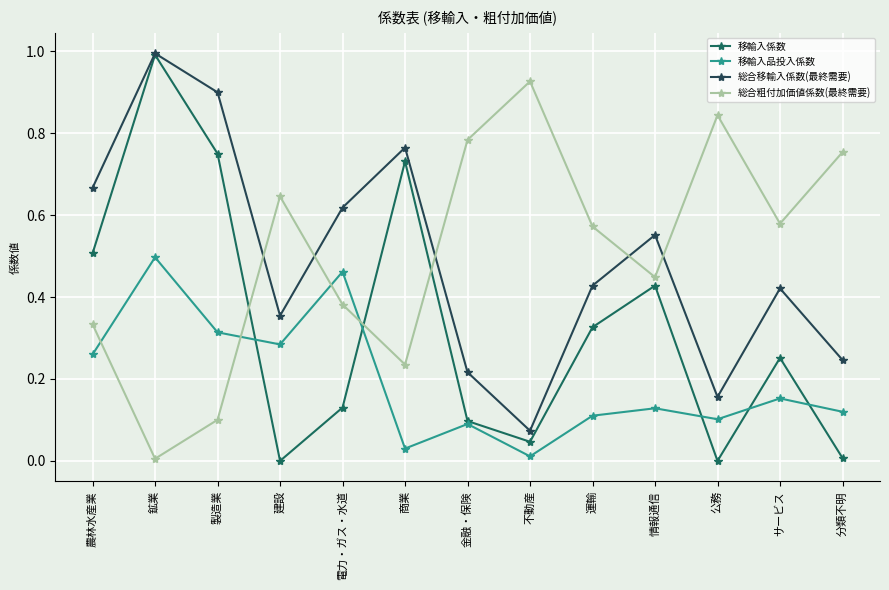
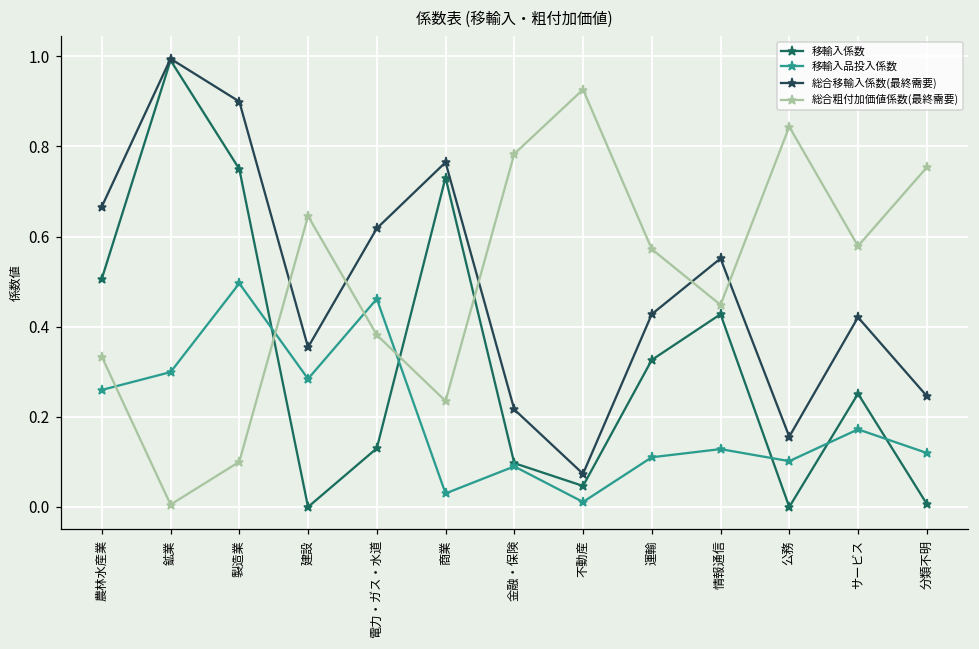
  {
    "移輸入品投入係数": {
      "農林水産業": 0.26,
-     "鉱業": 0.50,
-     "製造業": 0.31,
+     "鉱業": 0.30,
+     "製造業": 0.50,
      "建設": 0.28,
      "電力・ガス・水道": 0.46,
      "商業": 0.03,
      "金融・保険": 0.09,
      "不動産": 0.01,
      "運輸": 0.11,
      "情報通信": 0.13,
      "公務": 0.10,
-     "サービス": 0.15,
+     "サービス": 0.17,
      "分類不明": 0.12
    },
    "総合粗付加価値係数(最終需要)": {
      "農林水産業": 0.33,
      "鉱業": 0.01,
      "製造業": 0.10,
      "建設": 0.65,
      "電力・ガス・水道": 0.38,
      "商業": 0.24,
      "金融・保険": 0.78,
      "不動産": 0.93,
      "運輸": 0.57,
      "情報通信": 0.45,
      "公務": 0.84,
      "サービス": 0.58,
      "分類不明": 0.75
    }
  }
